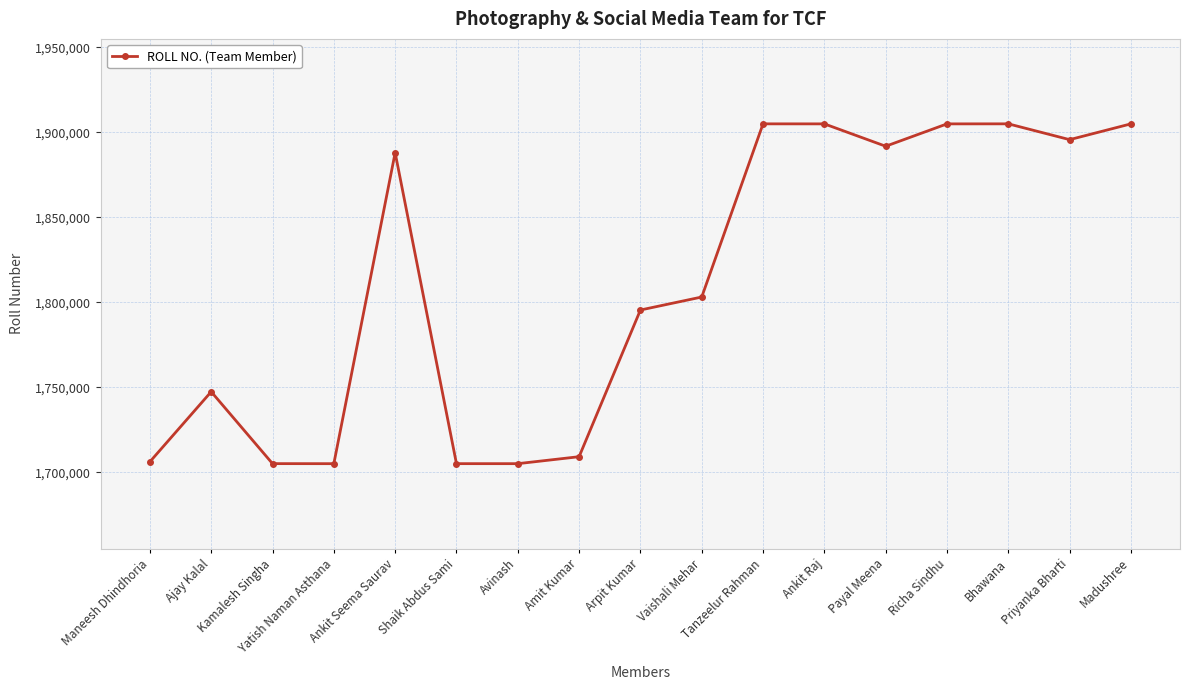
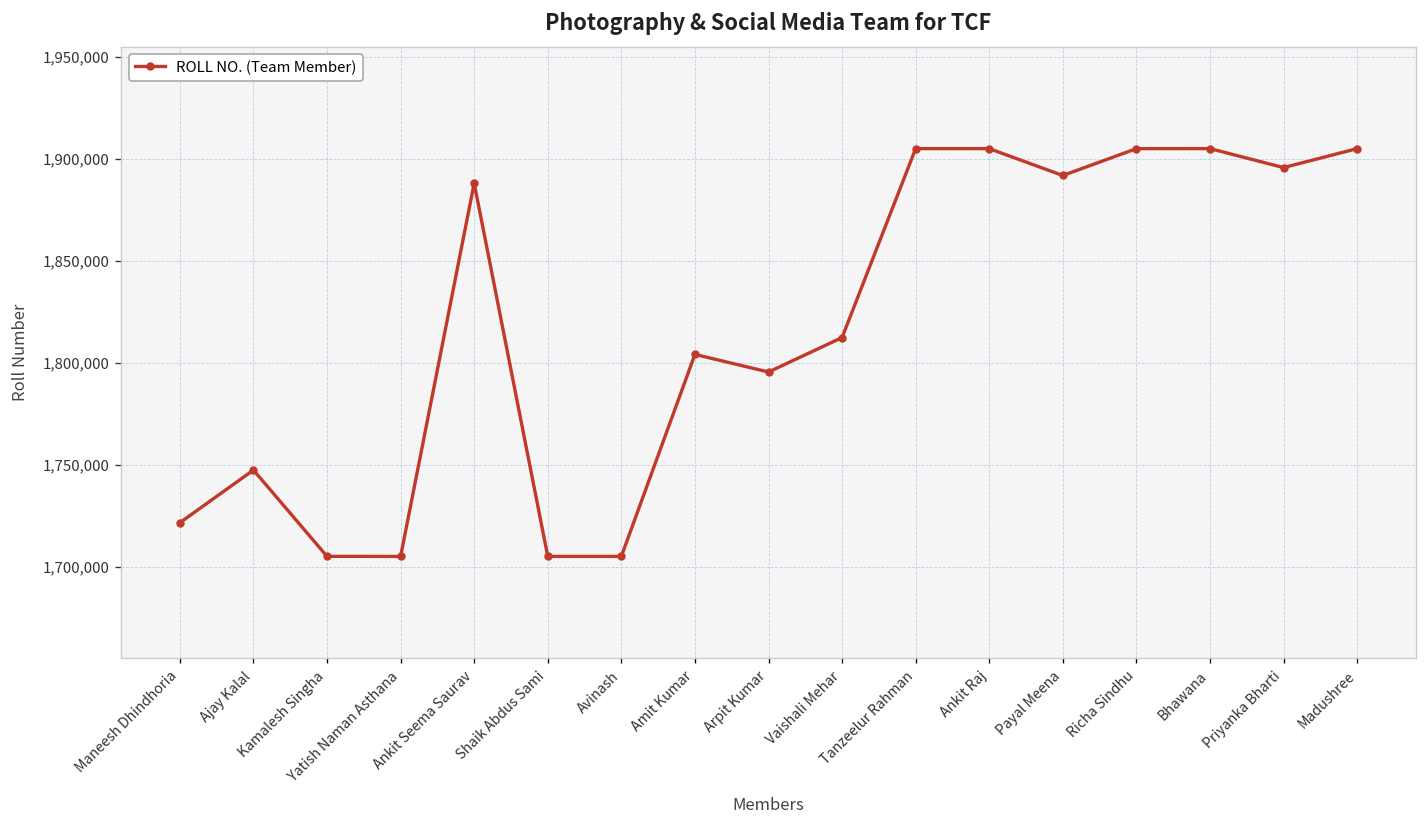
  {
-   "Maneesh Dhindhoria": "1,706,000",
+   "Maneesh Dhindhoria": "1,722,000",
    "Ajay Kalal": "1,747,000",
    "Kamalesh Singha": "1,705,000",
    "Yatish Naman Asthana": "1,705,000",
    "Ankit Seema Saurav": "1,888,000",
    "Shaik Abdus Sami": "1,705,000",
    "Avinash": "1,705,000",
-   "Amit Kumar": "1,709,000",
+   "Amit Kumar": "1,804,000",
    "Arpit Kumar": "1,795,000",
-   "Vaishali Mehar": "1,803,000",
+   "Vaishali Mehar": "1,812,000",
    "Tanzeelur Rahman": "1,905,000",
    "Ankit Raj": "1,905,000",
    "Payal Meena": "1,892,000",
    "Richa Sindhu": "1,905,000",
    "Bhawana": "1,905,000",
    "Priyanka Bharti": "1,896,000",
    "Madushree": "1,905,000"
  }
